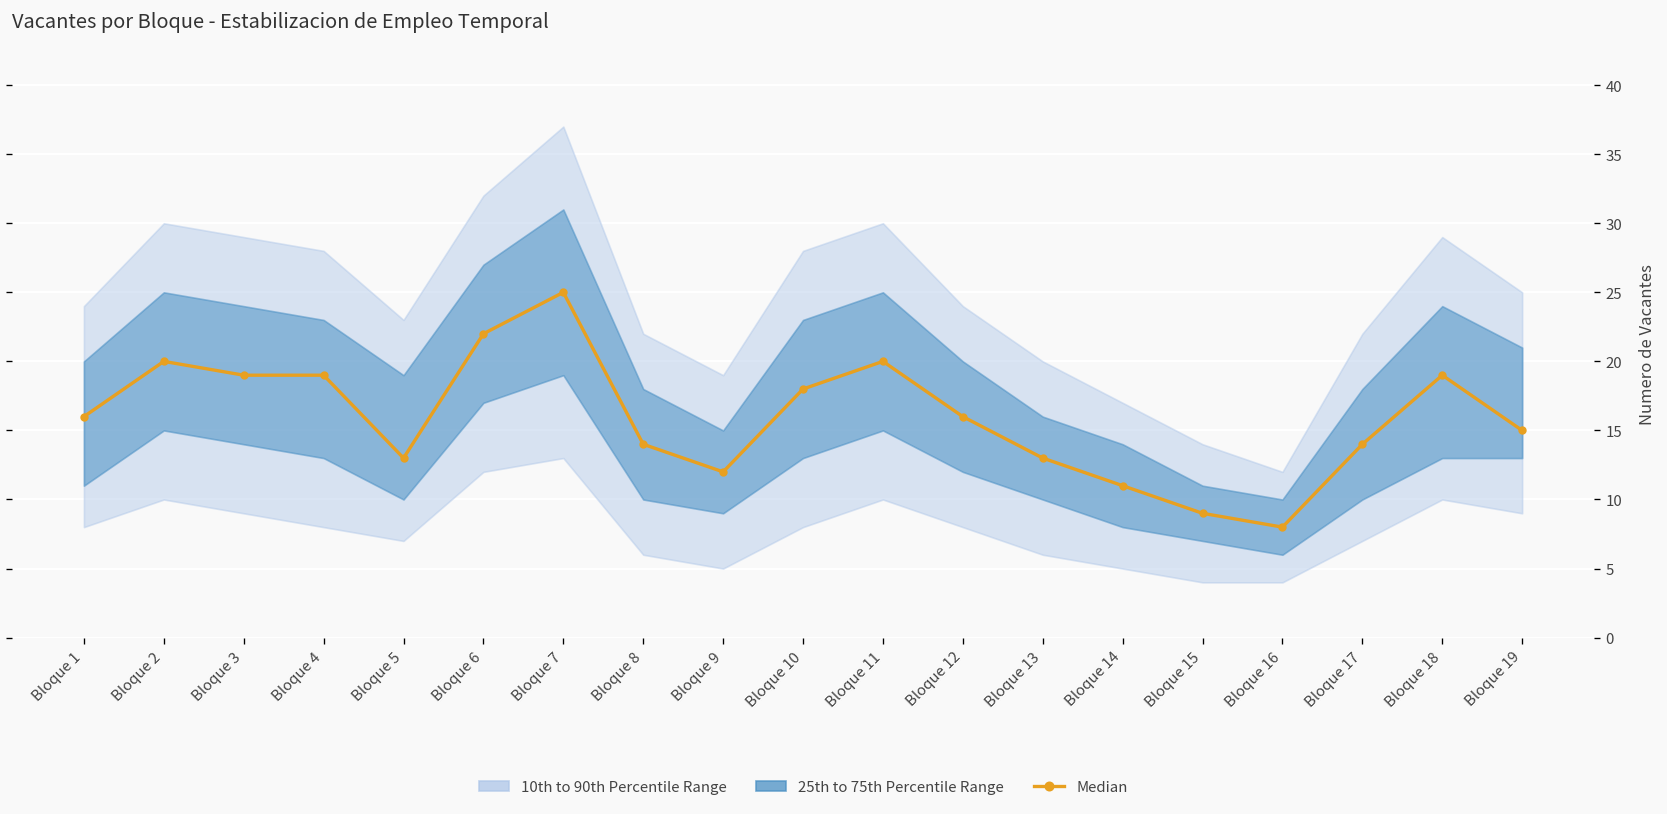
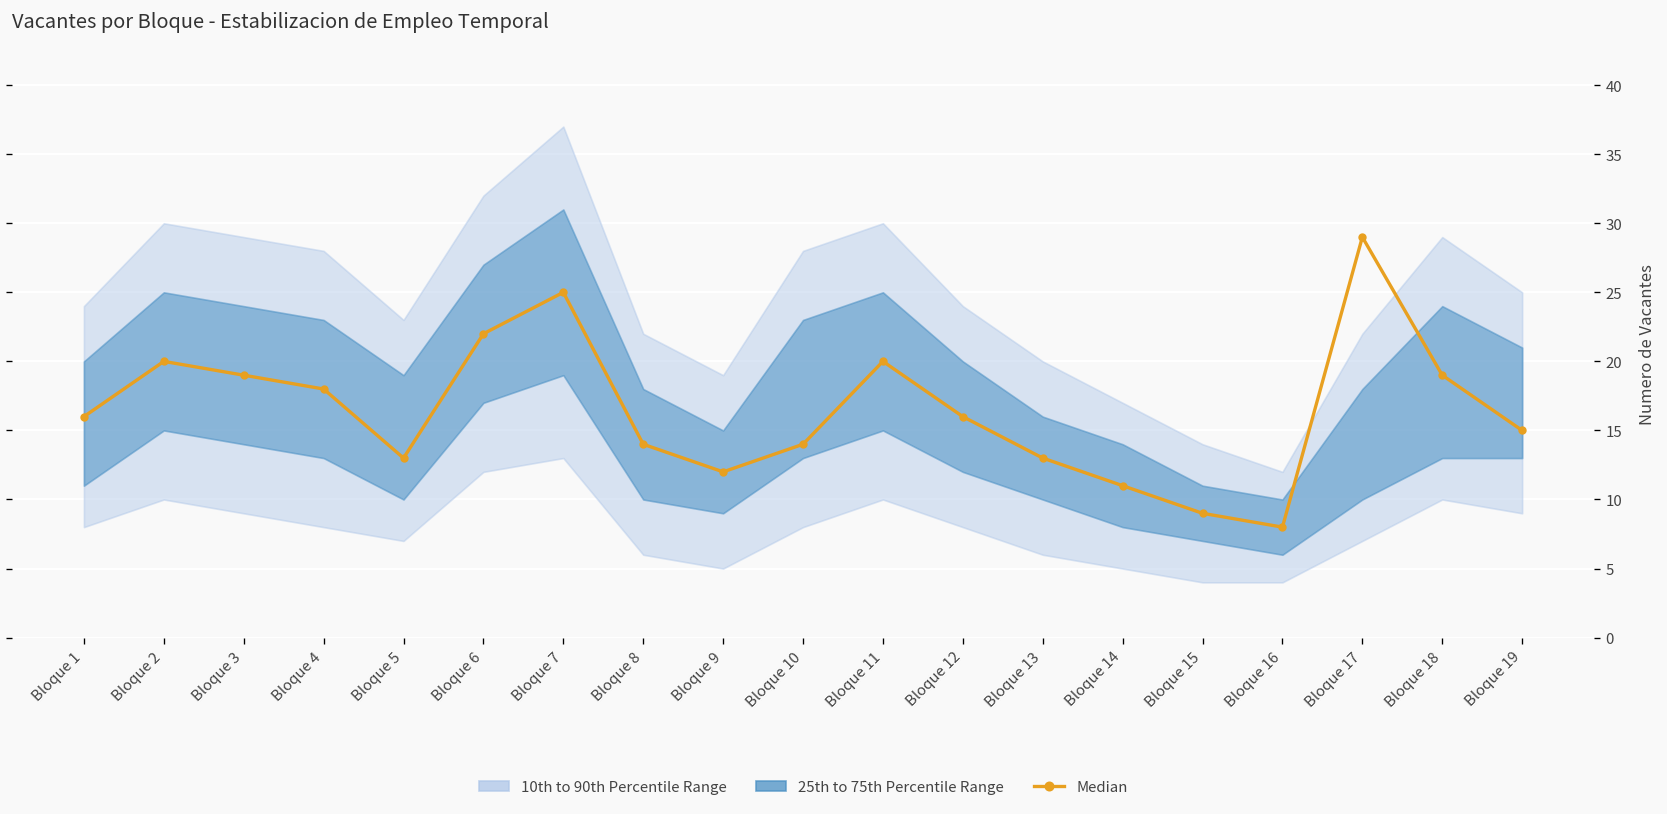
  {
    "Median": {
      "Bloque 1": 16,
      "Bloque 2": 20,
      "Bloque 3": 19,
-     "Bloque 4": 19,
+     "Bloque 4": 18,
      "Bloque 5": 13,
      "Bloque 6": 22,
      "Bloque 7": 25,
      "Bloque 8": 14,
      "Bloque 9": 12,
-     "Bloque 10": 18,
+     "Bloque 10": 14,
      "Bloque 11": 20,
      "Bloque 12": 16,
      "Bloque 13": 13,
      "Bloque 14": 11,
      "Bloque 15": 9,
      "Bloque 16": 8,
-     "Bloque 17": 14,
+     "Bloque 17": 29,
      "Bloque 18": 19,
      "Bloque 19": 15
    }
  }
